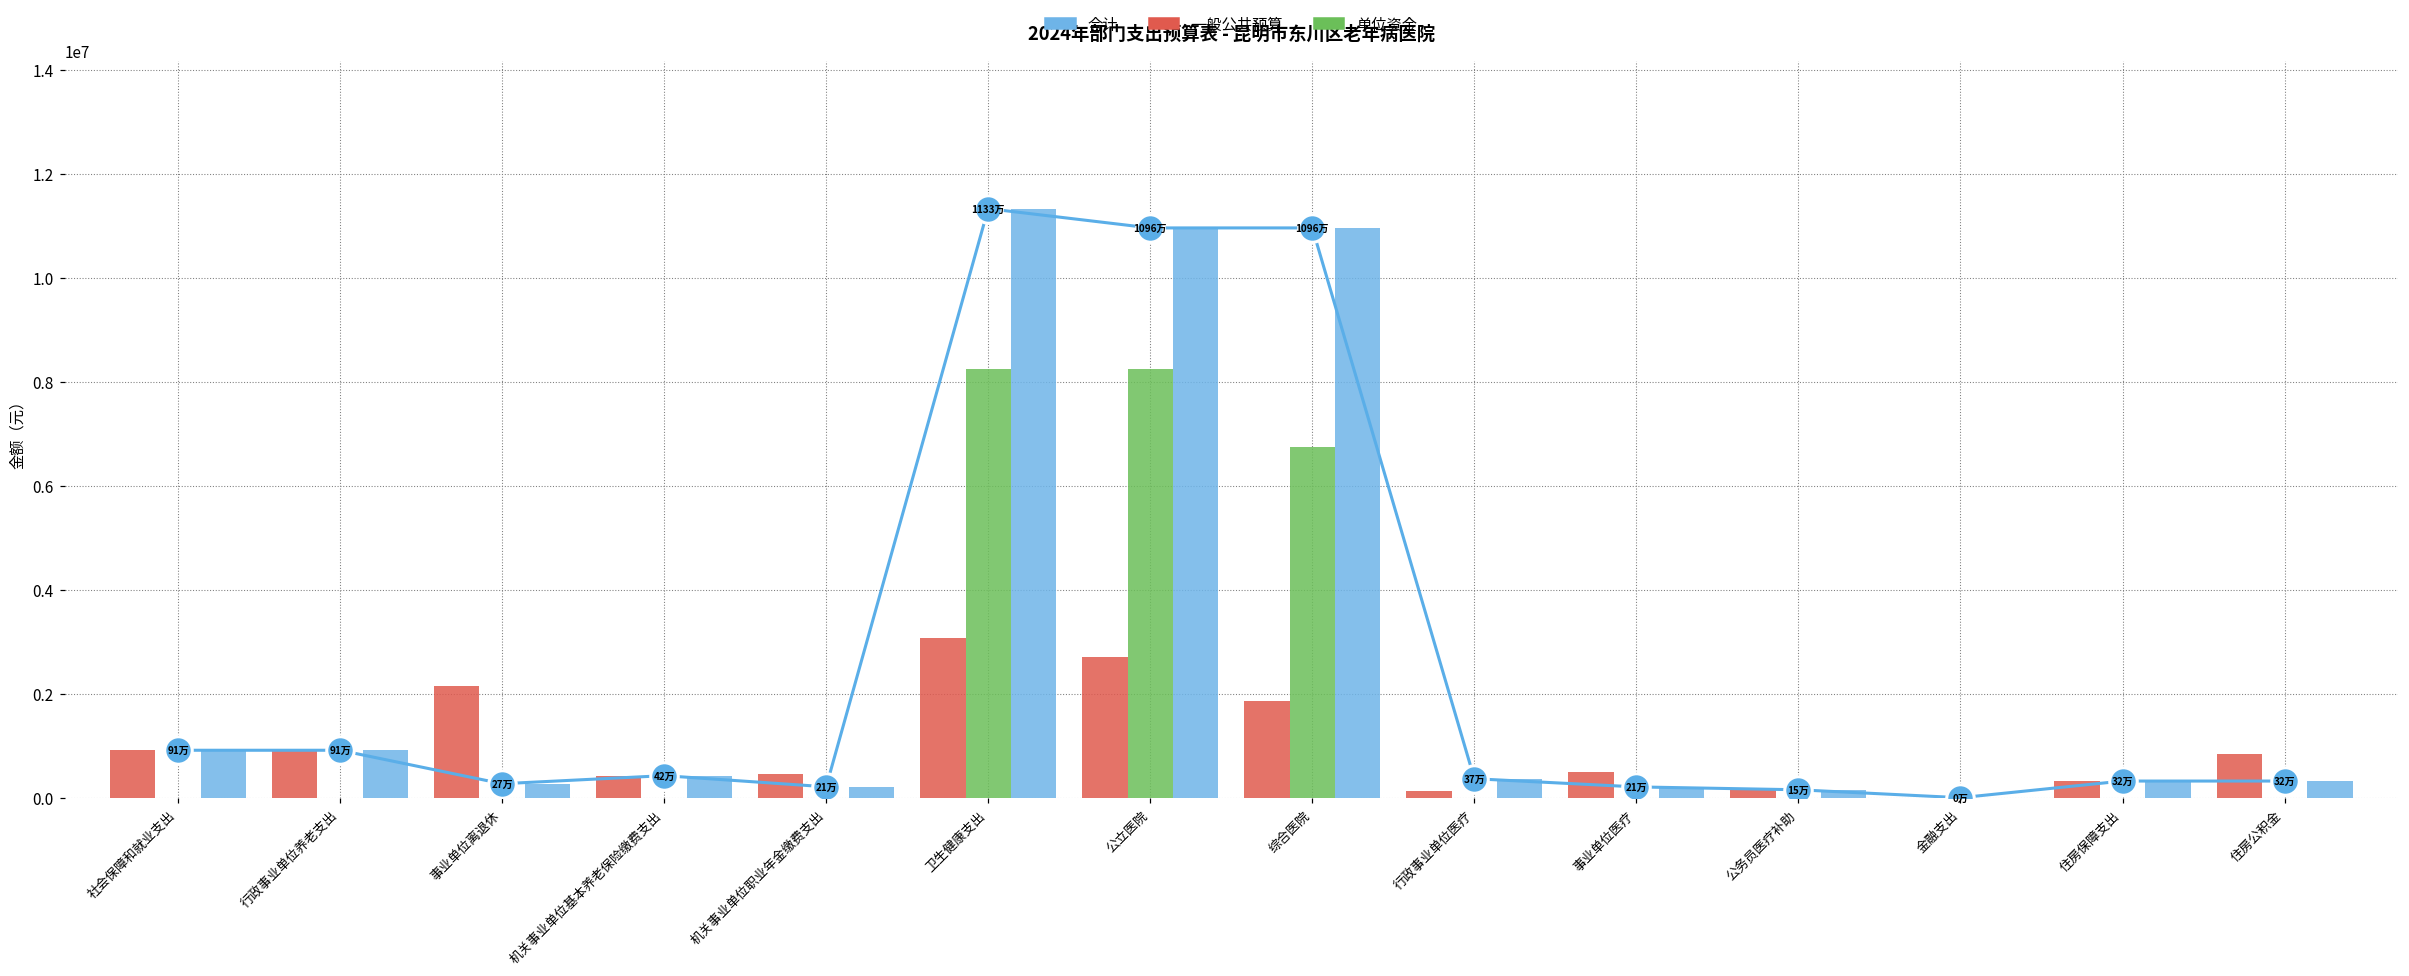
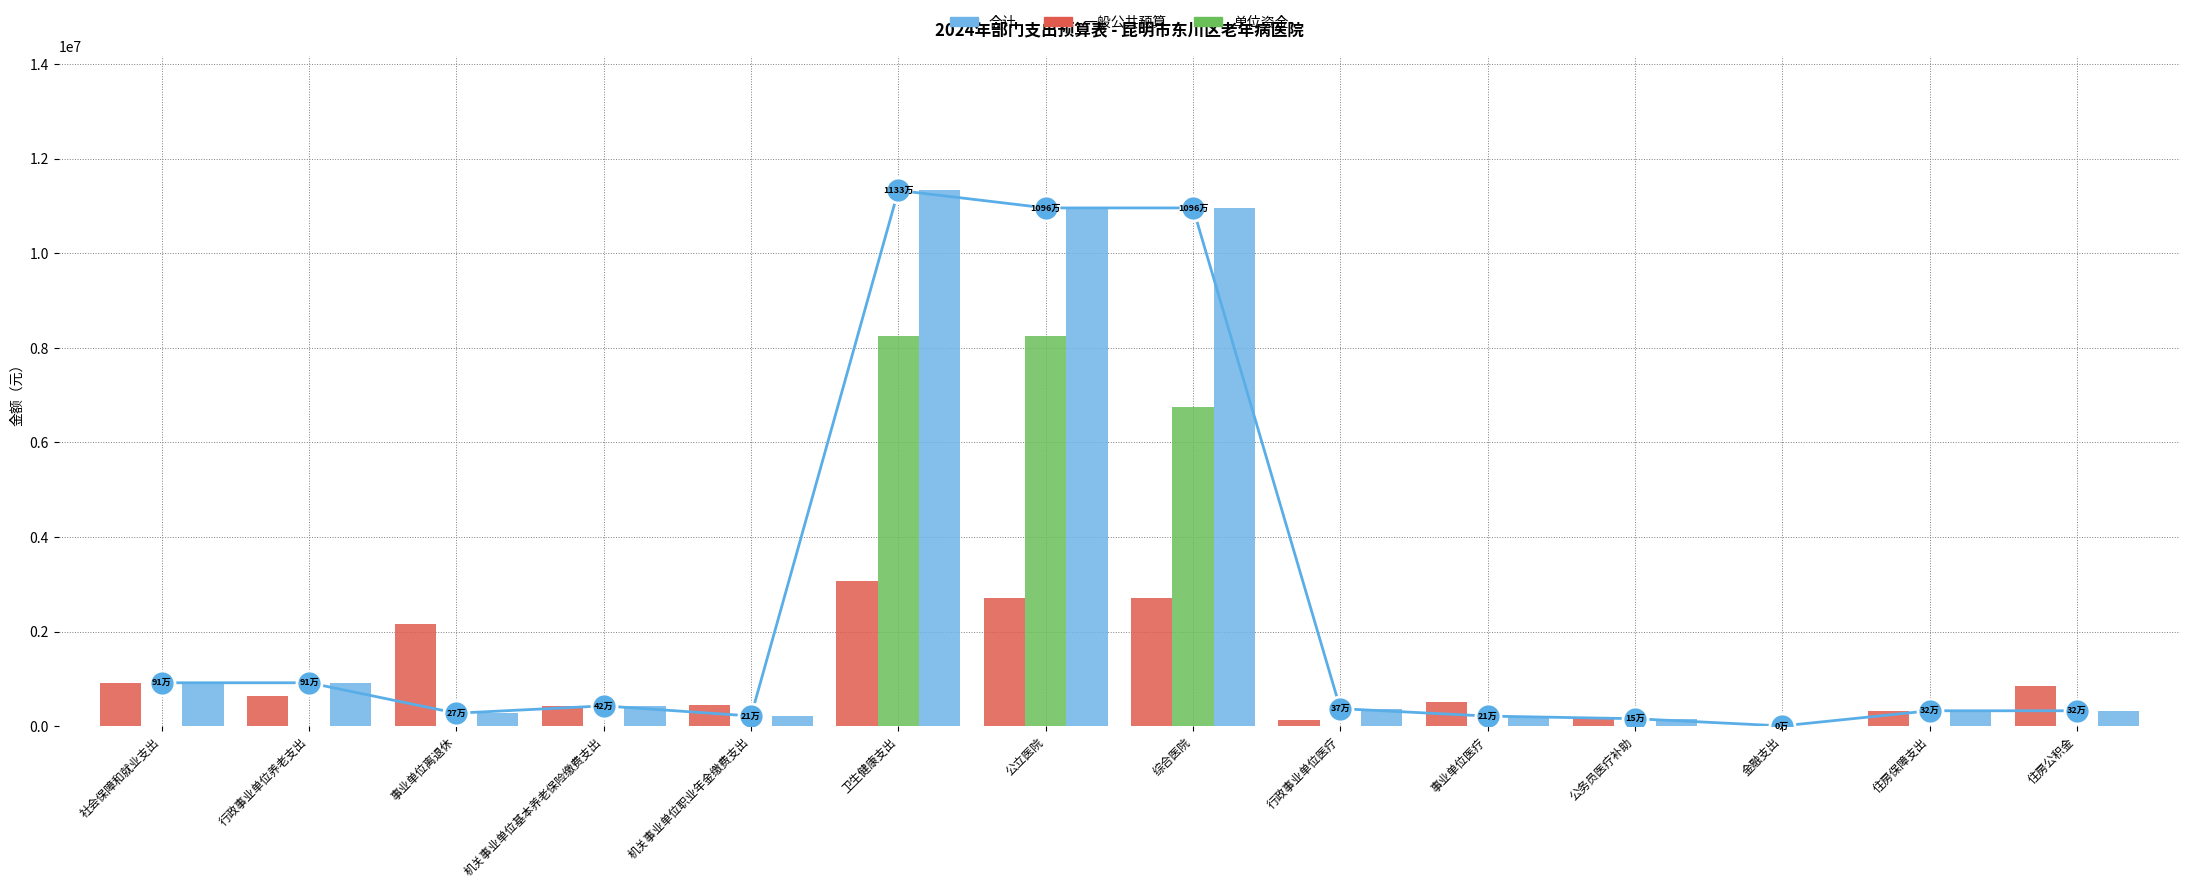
  {
    "一般公共预算": {
      "社会保障和就业支出": 900000,
-     "行政事业单位养老支出": 900000,
+     "行政事业单位养老支出": 600000,
      "事业单位离退休": 2200000,
      "机关事业单位基本养老保险缴费支出": 400000,
      "机关事业单位职业年金缴费支出": 500000,
      "卫生健康支出": 3100000,
      "公立医院": 2700000,
-     "综合医院": 1900000,
+     "综合医院": 2700000,
      "行政事业单位医疗": 100000,
      "事业单位医疗": 500000,
      "公务员医疗补助": 200000,
      "金融支出": 0,
      "住房保障支出": 300000,
      "住房公积金": 800000
    },
    "单位资金": {
      "社会保障和就业支出": 0,
      "行政事业单位养老支出": 0,
      "事业单位离退休": 0,
      "机关事业单位基本养老保险缴费支出": 0,
      "机关事业单位职业年金缴费支出": 0,
      "卫生健康支出": 8300000,
      "公立医院": 8300000,
      "综合医院": 6700000,
      "行政事业单位医疗": 0,
      "事业单位医疗": 0,
      "公务员医疗补助": 0,
      "住房保障支出": 0,
      "住房公积金": 0
    }
  }
